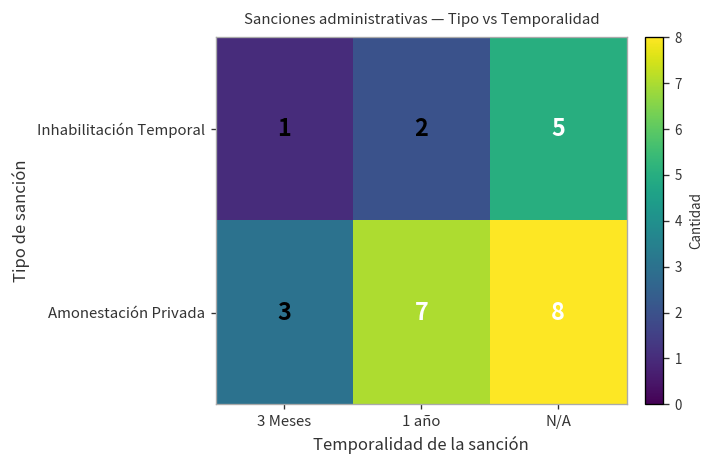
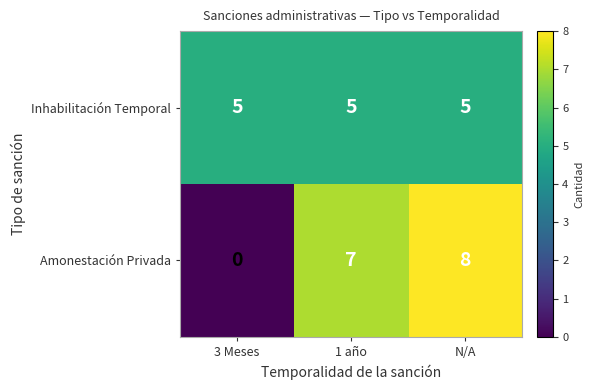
  {
    "Inhabilitación Temporal": {
-     "3 Meses": 1,
-     "1 año": 2,
+     "3 Meses": 5,
+     "1 año": 5,
      "N/A": 5
    },
    "Amonestación Privada": {
-     "3 Meses": 3,
+     "3 Meses": 0,
      "1 año": 7,
      "N/A": 8
    }
  }
